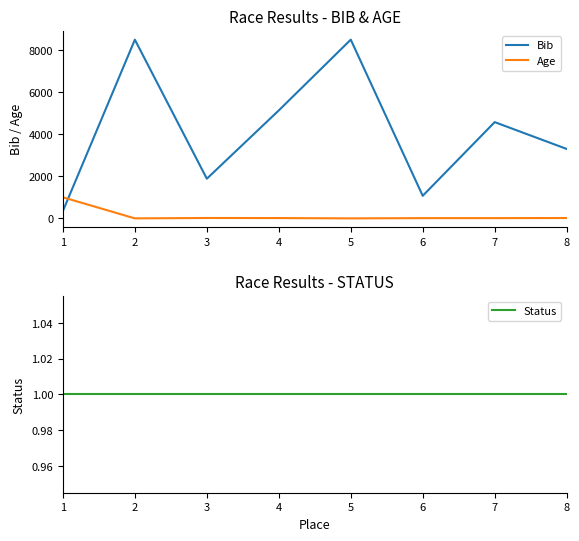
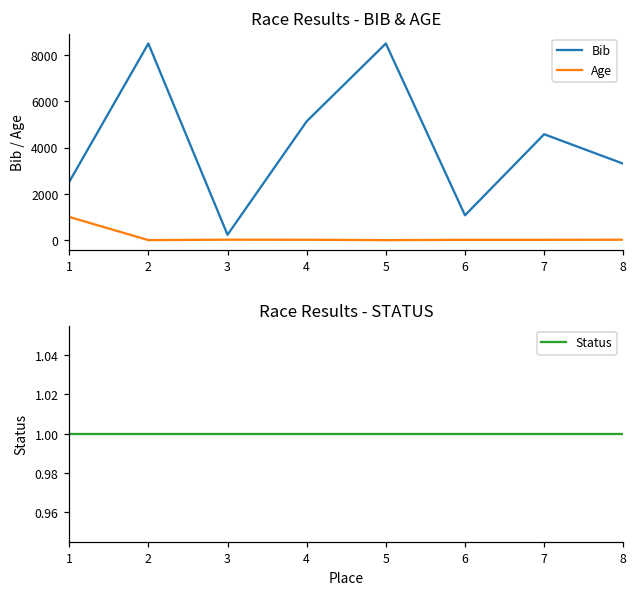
  {
    "Race Results - BIB & AGE": {
      "Bib": {
-       "1": 400,
+       "1": 2500,
        "2": 8500,
-       "3": 1900,
+       "3": 200,
        "4": 5100,
        "5": 8500,
        "6": 1100,
        "7": 4600,
        "8": 3300
      },
      "Age": {
        "1": 1000,
        "2": 0,
        "3": 0,
        "4": 0,
        "5": 0,
        "6": 0,
        "7": 0,
        "8": 0
      }
    },
    "Race Results - STATUS": {
      "1": 1.000,
      "2": 1.000,
      "3": 1.000,
      "4": 1.000,
      "5": 1.000,
      "6": 1.000,
      "7": 1.000,
      "8": 1.000
    }
  }
